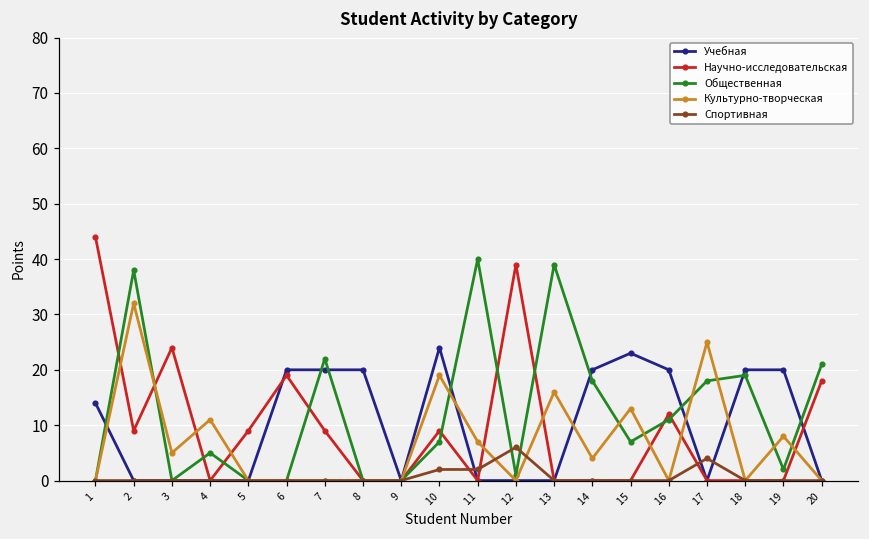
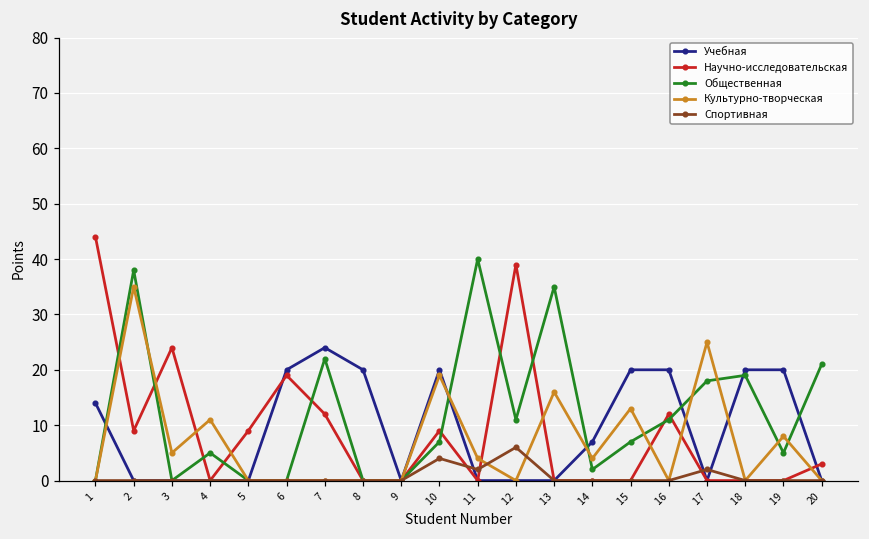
  {
    "Учебная": {
      "1": 14,
      "6": 20,
-     "7": 20,
+     "7": 24,
      "8": 20,
-     "10": 24,
-     "14": 20,
-     "15": 23,
+     "10": 20,
+     "14": 7,
+     "15": 20,
      "16": 20,
      "18": 20,
      "19": 20
    },
    "Научно-исследовательская": {
      "1": 44,
      "2": 9,
      "3": 24,
      "5": 9,
      "6": 19,
-     "7": 9,
+     "7": 12,
      "10": 9,
      "12": 39,
      "16": 12,
-     "20": 18
+     "20": 3
    },
    "Общественная": {
      "2": 38,
      "4": 5,
      "7": 22,
      "10": 7,
      "11": 40,
-     "12": 1,
-     "13": 39,
-     "14": 18,
+     "12": 11,
+     "13": 35,
+     "14": 2,
      "15": 7,
      "16": 11,
      "17": 18,
      "18": 19,
-     "19": 2,
+     "19": 5,
      "20": 21
    },
    "Культурно-творческая": {
-     "2": 32,
+     "2": 35,
      "3": 5,
      "4": 11,
      "10": 19,
-     "11": 7,
+     "11": 4,
      "13": 16,
      "14": 4,
      "15": 13,
      "17": 25,
      "19": 8
    },
    "Спортивная": {
-     "10": 2,
+     "10": 4,
      "11": 2,
      "12": 6,
-     "17": 4
+     "17": 2
    }
  }
